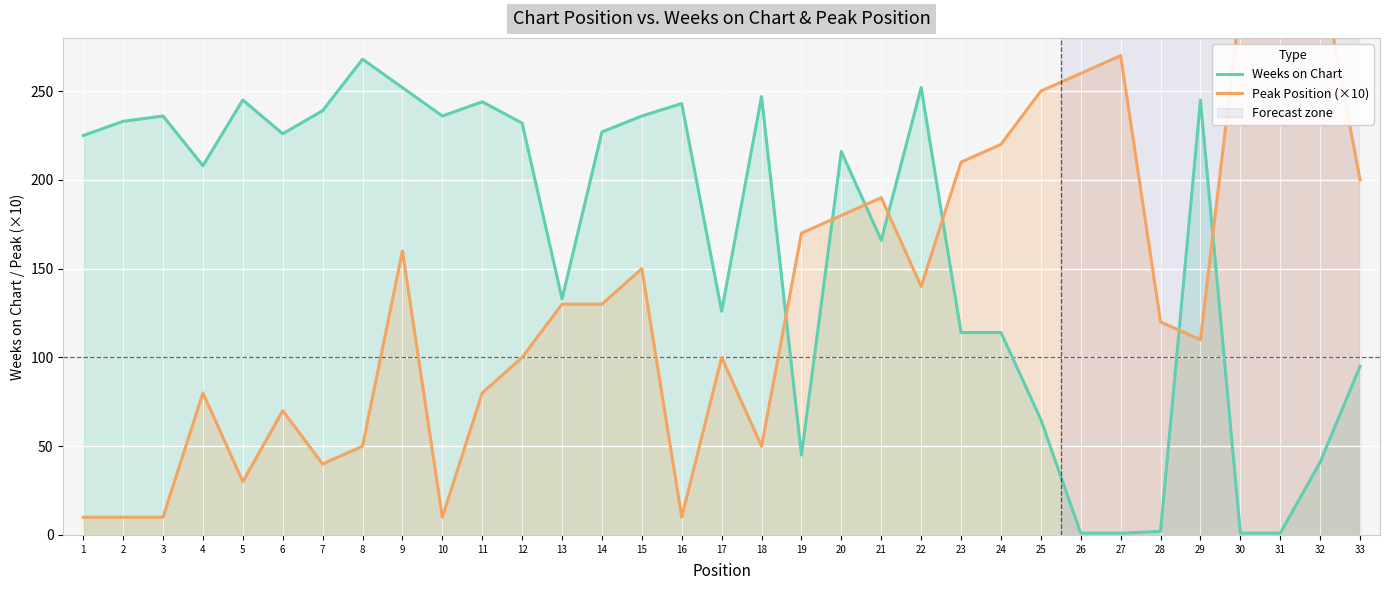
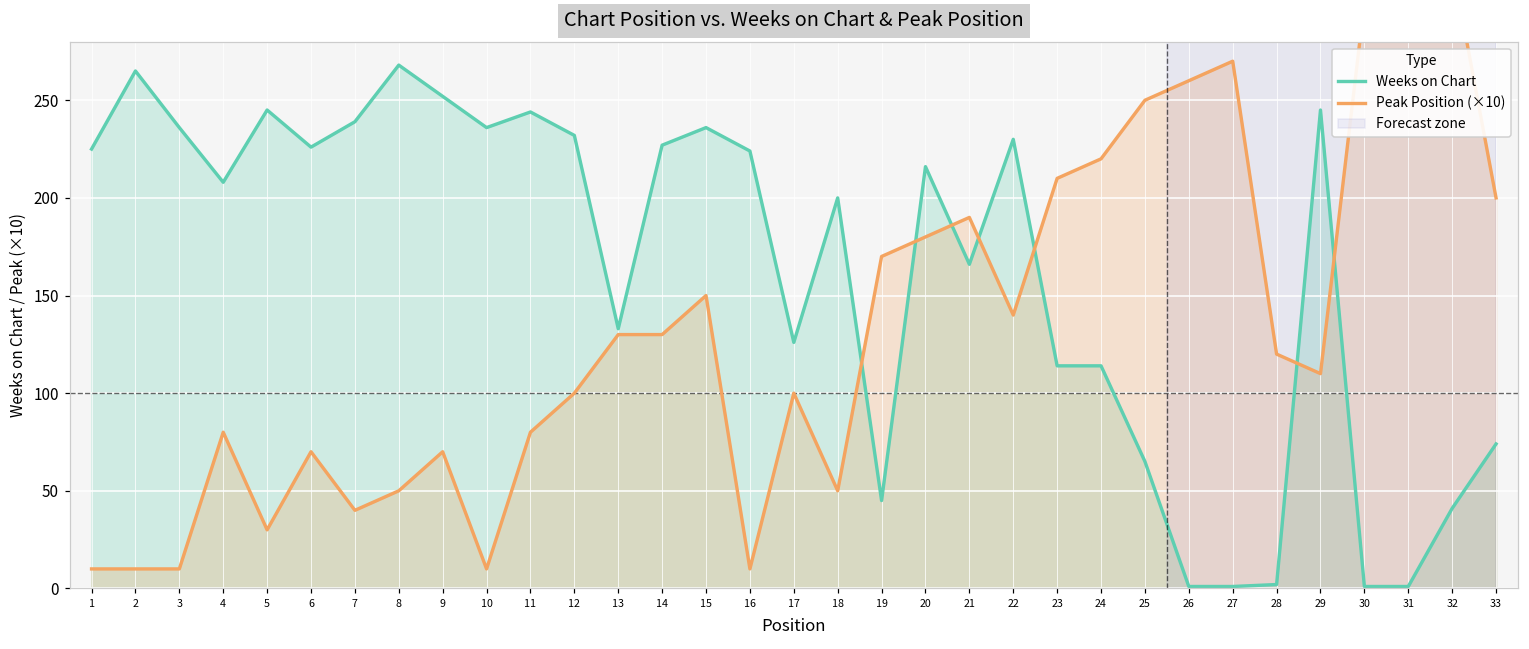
  {
    "Weeks on Chart": {
      "1": 225,
-     "2": 233,
+     "2": 265,
      "3": 236,
      "4": 208,
      "5": 245,
      "6": 226,
      "7": 239,
      "8": 268,
      "9": 252,
      "10": 236,
      "11": 244,
      "12": 232,
      "13": 133,
      "14": 227,
      "15": 236,
-     "16": 243,
+     "16": 224,
      "17": 126,
-     "18": 247,
+     "18": 200,
      "19": 45,
      "20": 216,
      "21": 166,
-     "22": 252,
+     "22": 230,
      "23": 114,
      "24": 114,
      "25": 65,
      "26": 1,
      "27": 1,
      "28": 2,
      "29": 245,
      "30": 1,
      "31": 1,
      "32": 41,
-     "33": 95
+     "33": 74
    },
    "Peak Position (×10)": {
      "1": 10,
      "2": 10,
      "3": 10,
      "4": 80,
      "5": 30,
      "6": 70,
      "7": 40,
      "8": 50,
-     "9": 160,
+     "9": 70,
      "10": 10,
      "11": 80,
      "12": 100,
      "13": 130,
      "14": 130,
      "15": 150,
      "16": 10,
      "17": 100,
      "18": 50,
      "19": 170,
      "20": 180,
      "21": 190,
      "22": 140,
      "23": 210,
      "24": 220,
      "25": 250,
      "26": 260,
      "27": 270,
      "28": 120,
      "29": 110,
      "33": 200
    }
  }
